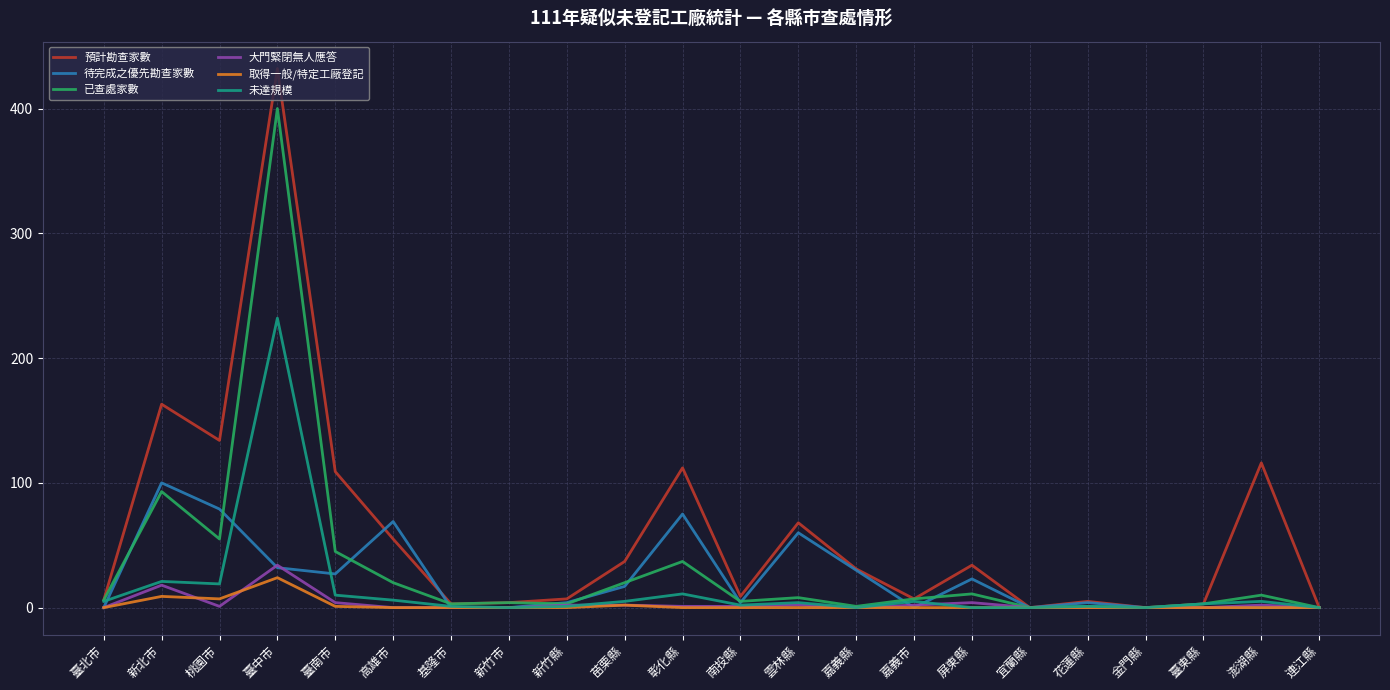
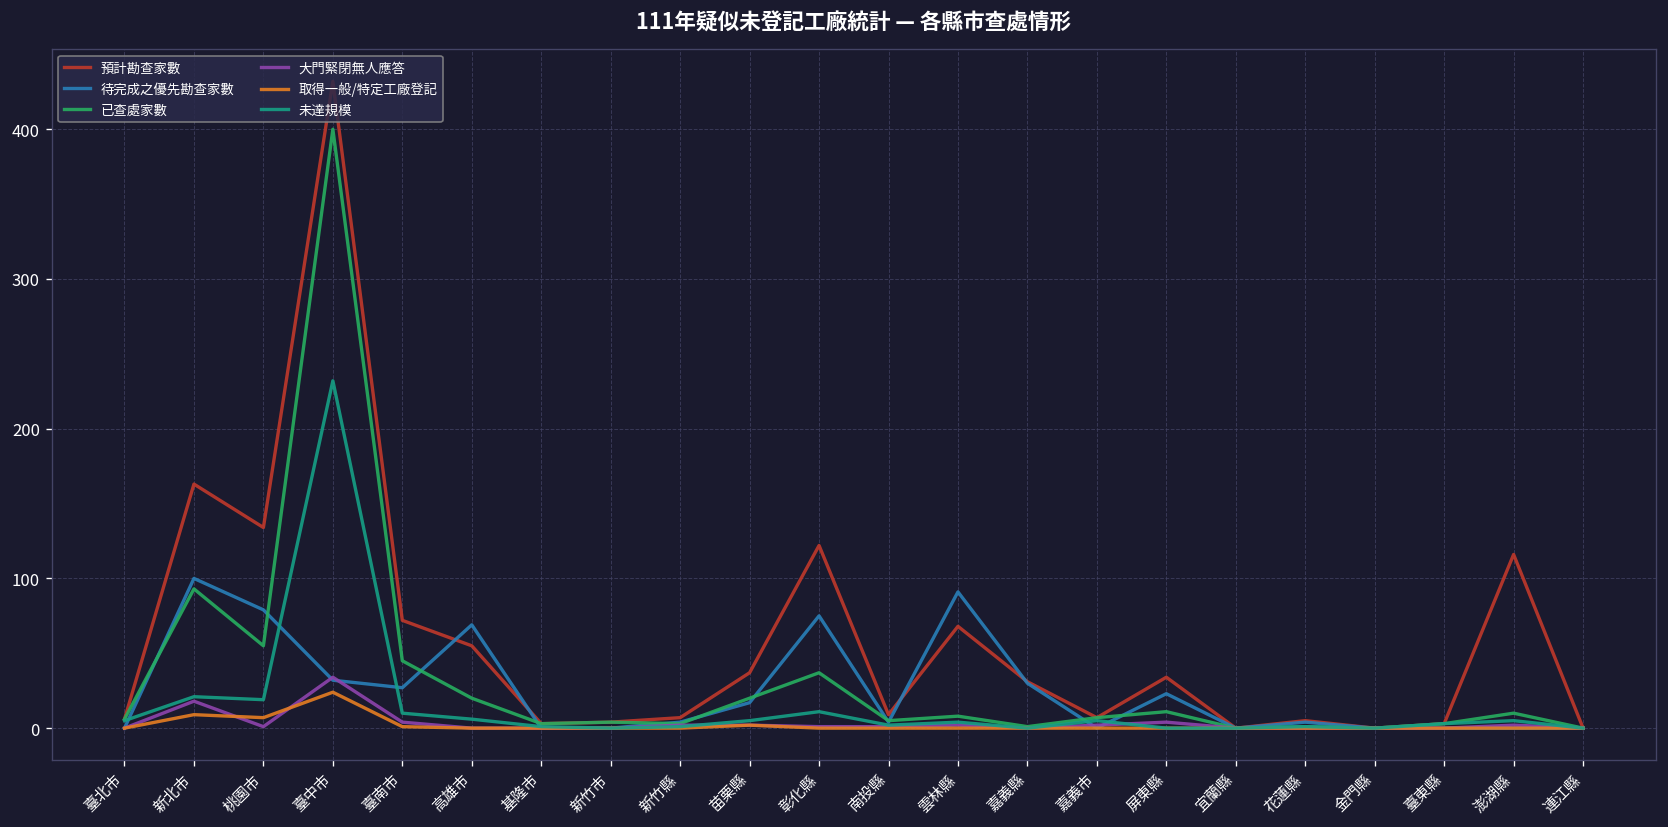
  {
    "預計勘查家數": {
      "新北市": 163,
      "桃園市": 134,
-     "臺南市": 109,
+     "臺南市": 72,
      "高雄市": 55,
      "新竹縣": 7,
      "苗栗縣": 37,
-     "彰化縣": 112,
+     "彰化縣": 122,
      "南投縣": 9,
      "雲林縣": 68,
      "屏東縣": 34,
      "澎湖縣": 116
    },
    "待完成之優先勘查家數": {
      "新北市": 100,
      "桃園市": 79,
      "臺南市": 27,
      "高雄市": 69,
      "苗栗縣": 17,
      "彰化縣": 75,
-     "雲林縣": 60,
+     "雲林縣": 91,
      "屏東縣": 23
    },
    "大門緊閉無人應答": {
      "新北市": 18,
      "桃園市": 1,
      "臺南市": 4,
      "屏東縣": 4
    },
    "取得一般/特定工廠登記": {
      "新北市": 9,
      "桃園市": 7,
      "臺中市": 24,
      "臺南市": 1
    }
  }
